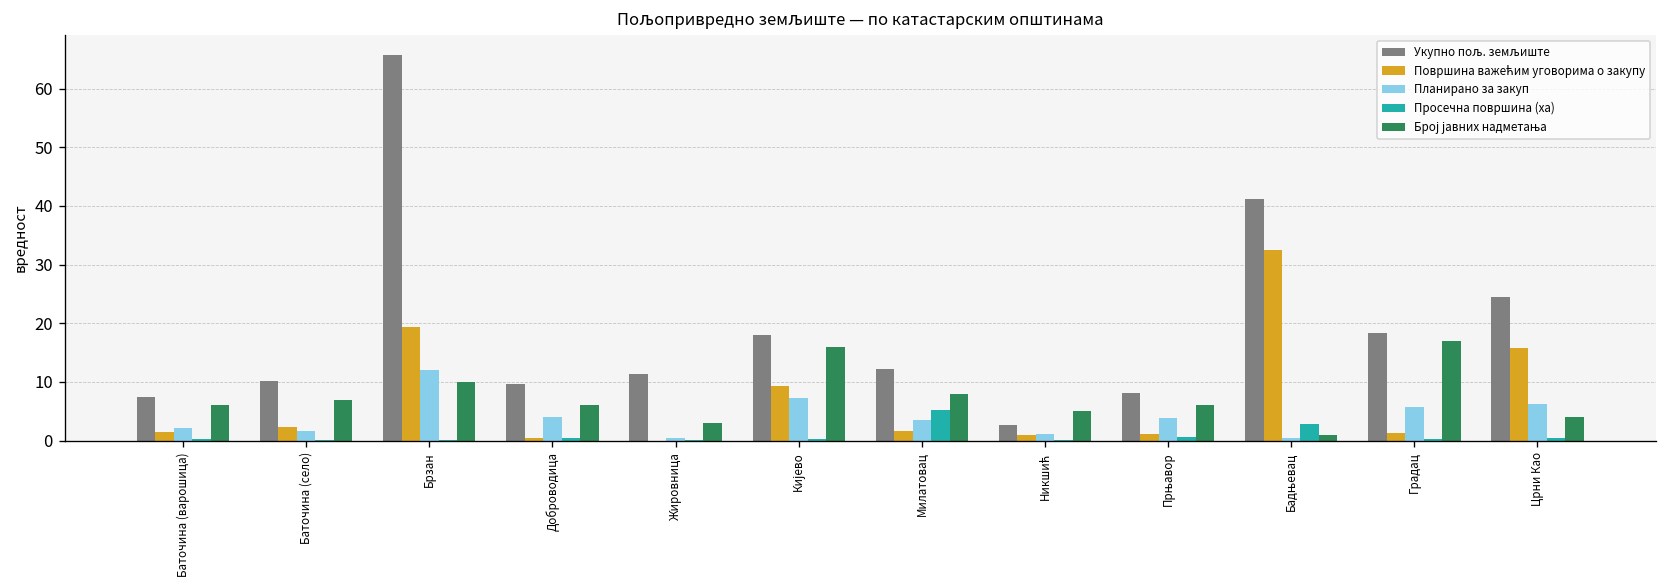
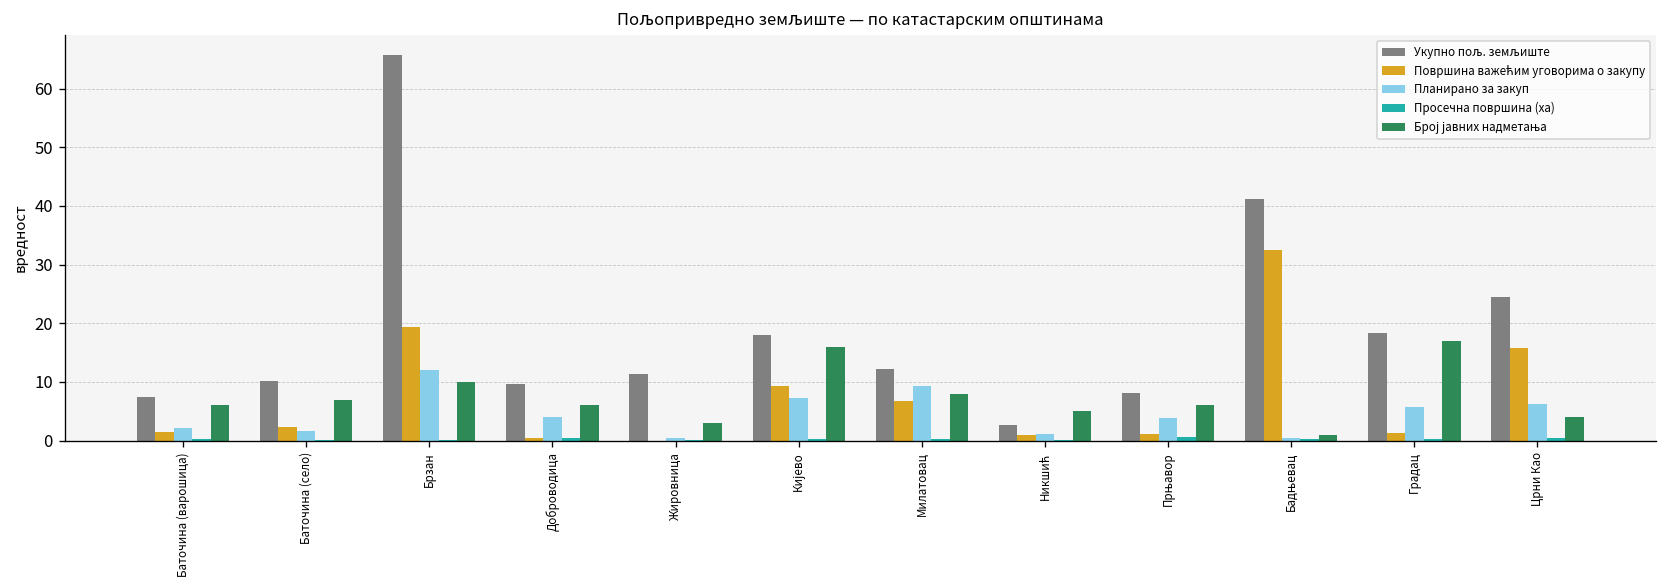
  {
    "Укупно пољ. земљиште": {
      "Баточина (варошица)": 7,
      "Баточина (село)": 10,
      "Брзан": 66,
      "Доброводица": 10,
      "Жировница": 11,
      "Кијево": 18,
      "Милатовац": 12,
      "Никшић": 3,
      "Прњавор": 8,
      "Бадњевац": 41,
      "Градац": 18,
      "Црни Као": 24
    },
    "Површина важећим уговорима о закупу": {
      "Баточина (варошица)": 2,
      "Баточина (село)": 2,
      "Брзан": 19,
      "Жировница": 0,
      "Кијево": 9,
-     "Милатовац": 2,
+     "Милатовац": 7,
      "Никшић": 1,
      "Прњавор": 1,
      "Бадњевац": 32,
      "Градац": 1,
      "Црни Као": 16
    },
    "Планирано за закуп": {
      "Баточина (варошица)": 2,
      "Баточина (село)": 2,
      "Брзан": 12,
      "Доброводица": 4,
      "Кијево": 7,
-     "Милатовац": 4,
+     "Милатовац": 9,
      "Никшић": 1,
      "Прњавор": 4,
      "Бадњевац": 1,
      "Градац": 6,
      "Црни Као": 6
    },
    "Просечна површина (ха)": {
-     "Милатовац": 5,
+     "Милатовац": 0,
      "Прњавор": 1,
-     "Бадњевац": 3
+     "Бадњевац": 0
    },
    "Број јавних надметања": {
      "Баточина (варошица)": 6,
      "Баточина (село)": 7,
      "Брзан": 10,
      "Доброводица": 6,
      "Жировница": 3,
      "Кијево": 16,
      "Милатовац": 8,
      "Никшић": 5,
      "Прњавор": 6,
      "Бадњевац": 1,
      "Градац": 17,
      "Црни Као": 4
    }
  }
